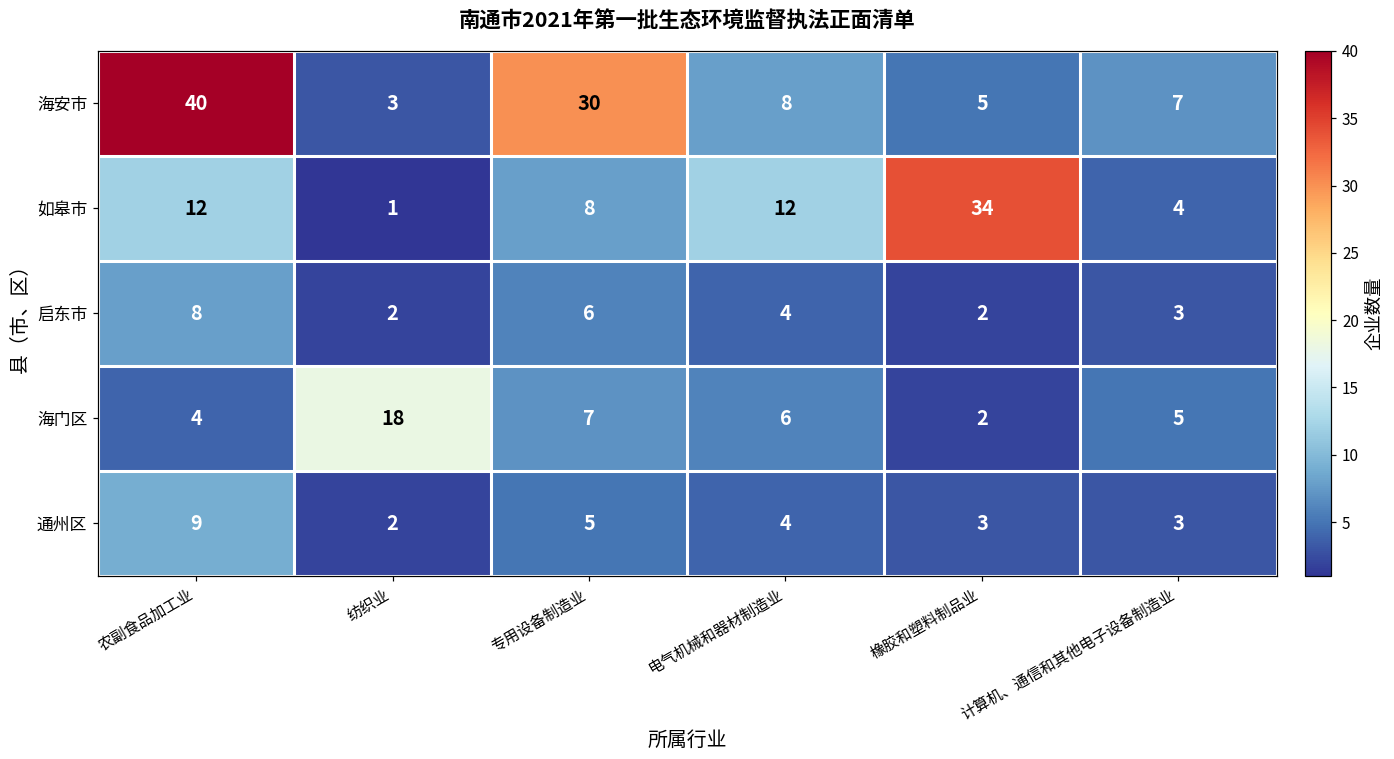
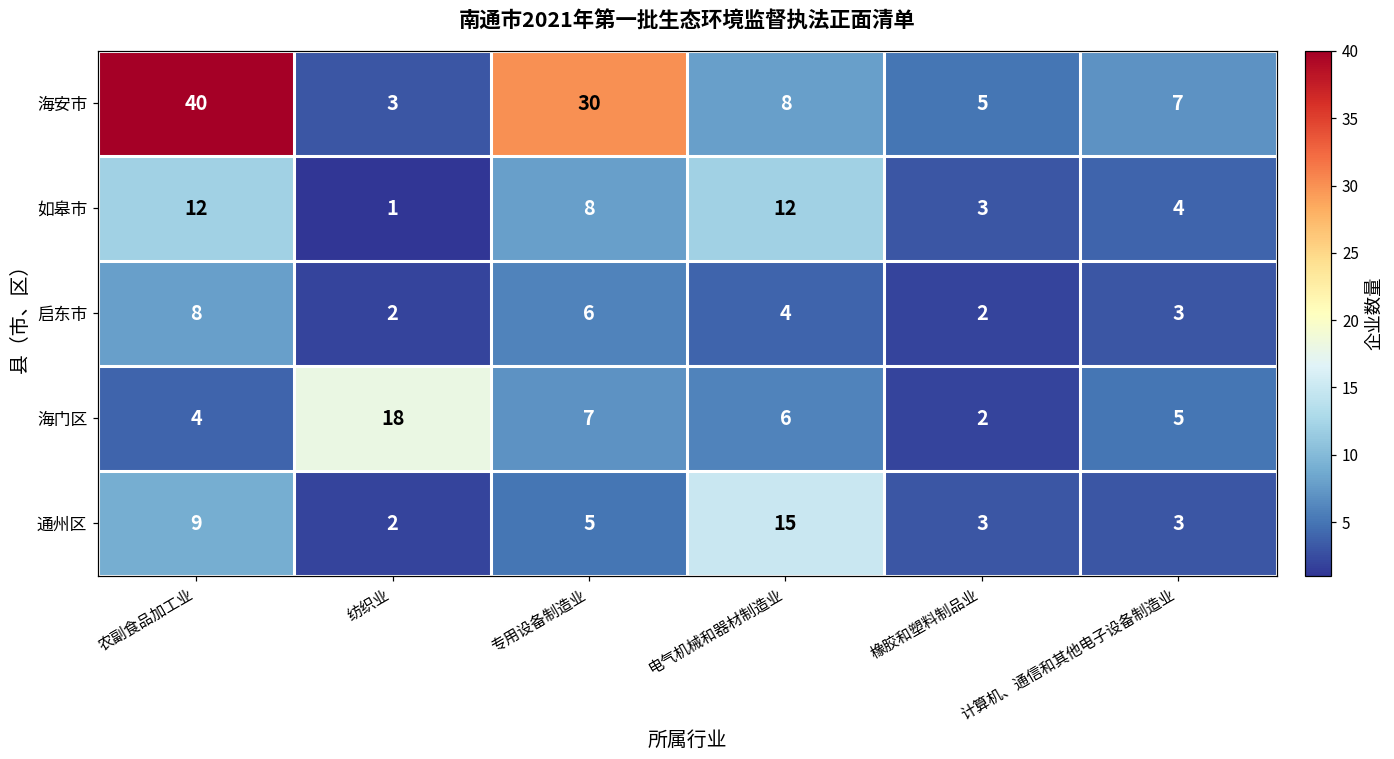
  {
    "海安市": {
      "农副食品加工业": 40,
      "纺织业": 3,
      "专用设备制造业": 30,
      "电气机械和器材制造业": 8,
      "橡胶和塑料制品业": 5,
      "计算机、通信和其他电子设备制造业": 7
    },
    "如皋市": {
      "农副食品加工业": 12,
      "纺织业": 1,
      "专用设备制造业": 8,
      "电气机械和器材制造业": 12,
-     "橡胶和塑料制品业": 34,
+     "橡胶和塑料制品业": 3,
      "计算机、通信和其他电子设备制造业": 4
    },
    "启东市": {
      "农副食品加工业": 8,
      "纺织业": 2,
      "专用设备制造业": 6,
      "电气机械和器材制造业": 4,
      "橡胶和塑料制品业": 2,
      "计算机、通信和其他电子设备制造业": 3
    },
    "海门区": {
      "农副食品加工业": 4,
      "纺织业": 18,
      "专用设备制造业": 7,
      "电气机械和器材制造业": 6,
      "橡胶和塑料制品业": 2,
      "计算机、通信和其他电子设备制造业": 5
    },
    "通州区": {
      "农副食品加工业": 9,
      "纺织业": 2,
      "专用设备制造业": 5,
-     "电气机械和器材制造业": 4,
+     "电气机械和器材制造业": 15,
      "橡胶和塑料制品业": 3,
      "计算机、通信和其他电子设备制造业": 3
    }
  }
